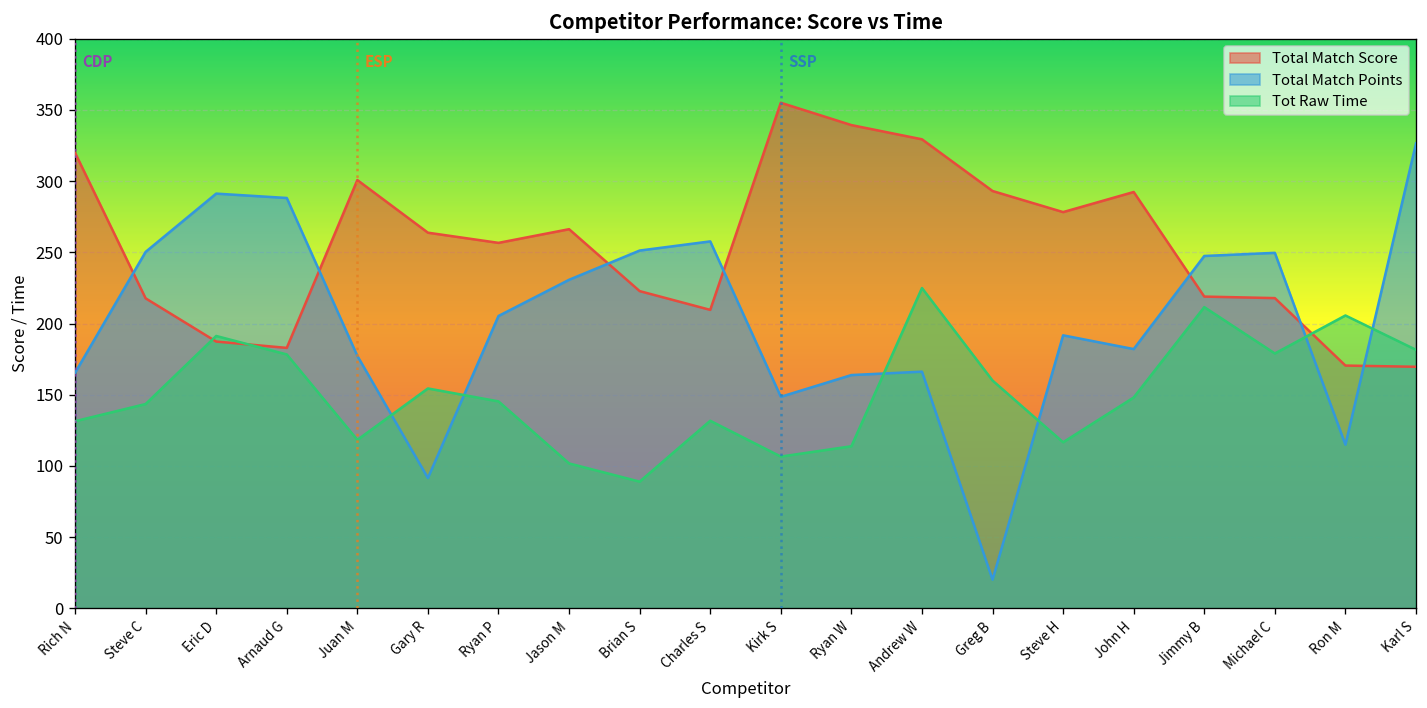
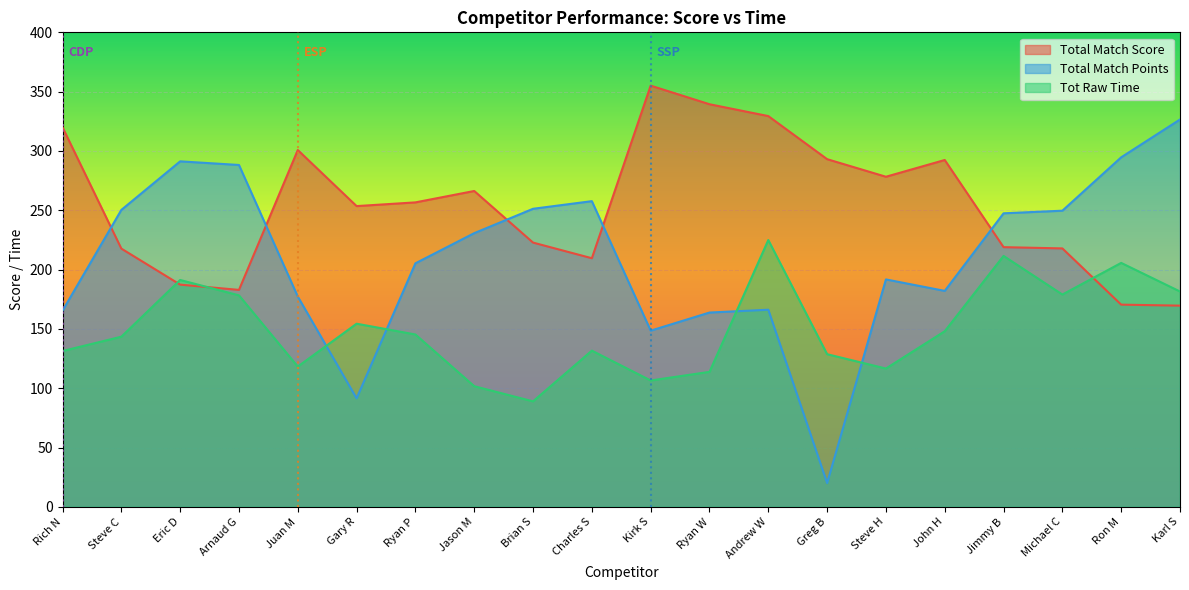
  {
    "Total Match Score": {
      "Rich N": 320,
      "Steve C": 218,
      "Eric D": 187,
      "Arnaud G": 183,
      "Juan M": 301,
-     "Gary R": 264,
+     "Gary R": 254,
      "Ryan P": 257,
      "Jason M": 266,
      "Brian S": 223,
      "Charles S": 210,
      "Kirk S": 355,
      "Ryan W": 339,
      "Andrew W": 329,
      "Greg B": 293,
      "Steve H": 278,
      "John H": 292,
      "Jimmy B": 219,
      "Michael C": 218,
      "Ron M": 170,
      "Karl S": 170
    },
    "Total Match Points": {
      "Rich N": 165,
      "Steve C": 250,
      "Eric D": 291,
      "Arnaud G": 288,
      "Juan M": 177,
      "Gary R": 92,
      "Ryan P": 205,
      "Jason M": 231,
      "Brian S": 251,
      "Charles S": 258,
      "Kirk S": 149,
      "Ryan W": 164,
      "Andrew W": 166,
      "Greg B": 20,
      "Steve H": 192,
      "John H": 182,
      "Jimmy B": 247,
      "Michael C": 250,
-     "Ron M": 115,
+     "Ron M": 295,
      "Karl S": 327
    },
    "Tot Raw Time": {
      "Rich N": 131,
      "Steve C": 143,
      "Eric D": 191,
      "Arnaud G": 178,
      "Juan M": 118,
      "Gary R": 154,
      "Ryan P": 145,
      "Jason M": 102,
      "Brian S": 89,
      "Charles S": 132,
      "Kirk S": 107,
      "Ryan W": 114,
      "Andrew W": 225,
-     "Greg B": 160,
+     "Greg B": 129,
      "Steve H": 117,
      "John H": 148,
      "Jimmy B": 212,
      "Michael C": 179,
      "Ron M": 206,
      "Karl S": 182
    }
  }
